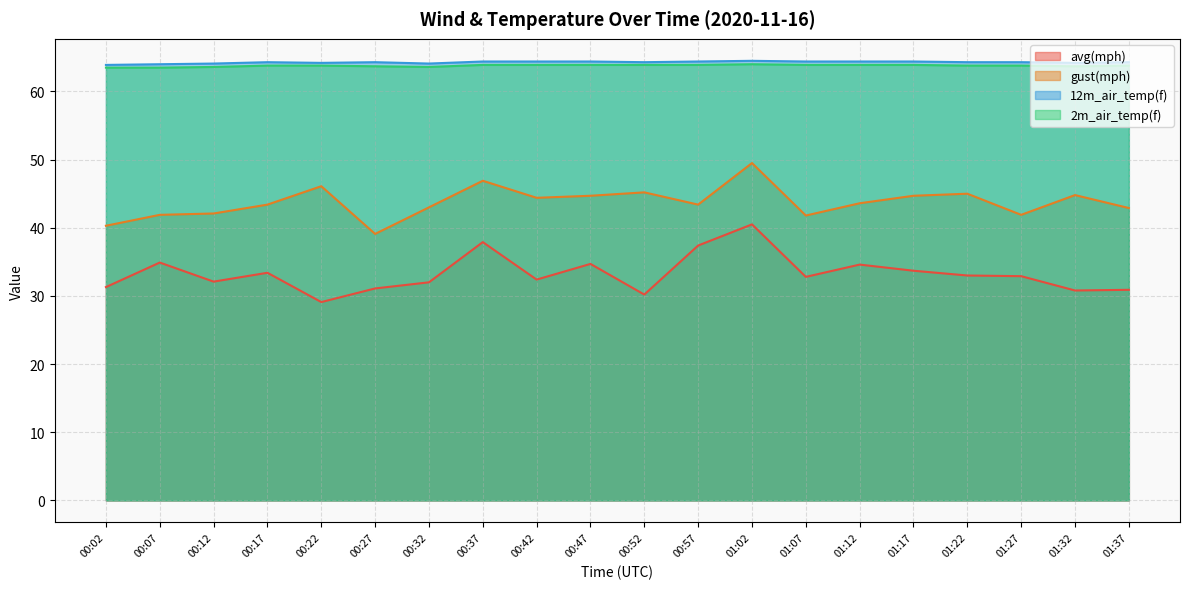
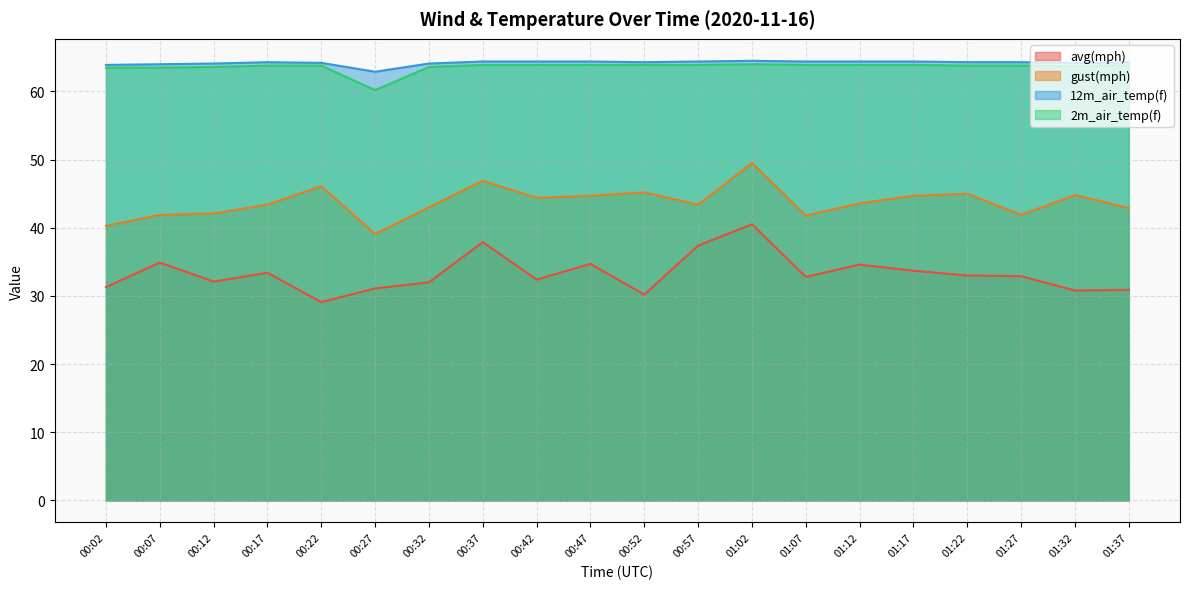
  {
    "12m_air_temp(f)": {
      "00:02": 64,
      "00:07": 64,
      "00:12": 64,
      "00:17": 64,
      "00:22": 64,
-     "00:27": 64,
+     "00:27": 63,
      "00:32": 64,
      "00:37": 64,
      "00:42": 64,
      "00:47": 64,
      "00:52": 64,
      "00:57": 64,
      "01:02": 65,
      "01:07": 64,
      "01:12": 64,
      "01:17": 64,
      "01:22": 64,
      "01:27": 64
    },
    "2m_air_temp(f)": {
      "00:02": 64,
      "00:07": 64,
      "00:12": 64,
      "00:17": 64,
      "00:22": 64,
-     "00:27": 64,
+     "00:27": 60,
      "00:32": 64,
      "00:37": 64,
      "00:42": 64,
      "00:47": 64,
      "00:52": 64,
      "00:57": 64,
      "01:02": 64,
      "01:07": 64,
      "01:12": 64,
      "01:17": 64,
      "01:22": 64,
      "01:27": 64
    }
  }
